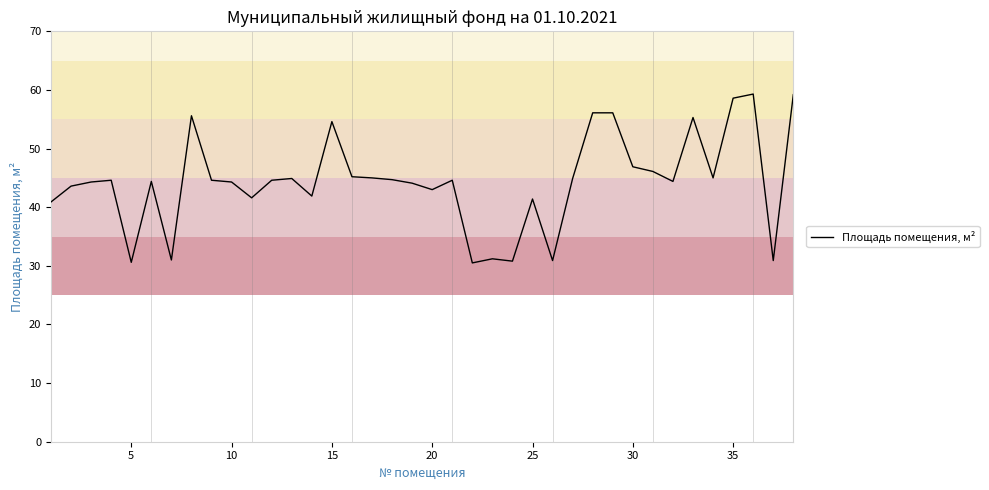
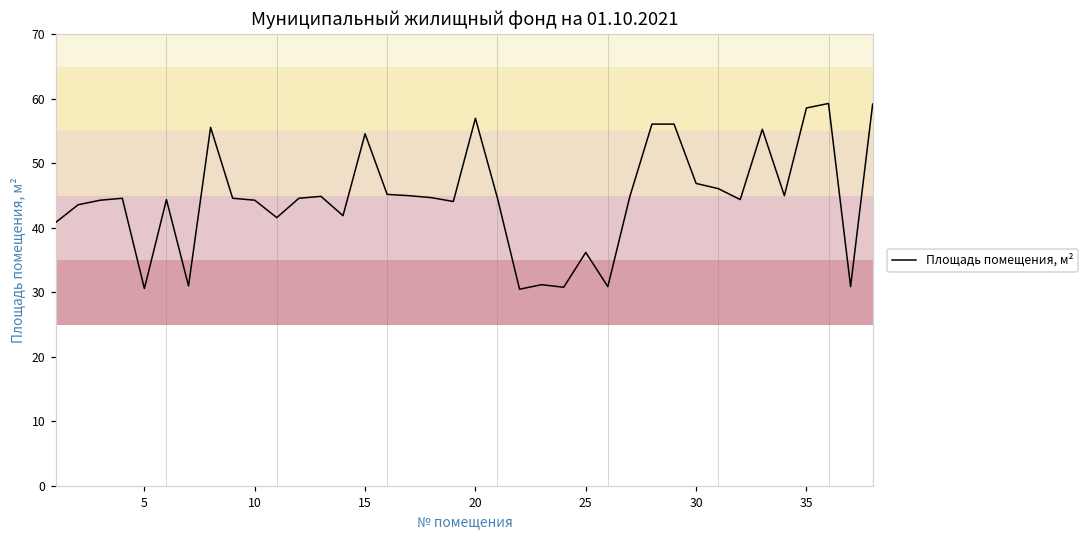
  {
    "5": 31,
    "10": 44,
    "15": 55,
-   "20": 43,
-   "25": 41,
+   "20": 57,
+   "25": 36,
    "30": 47,
    "35": 59
  }
